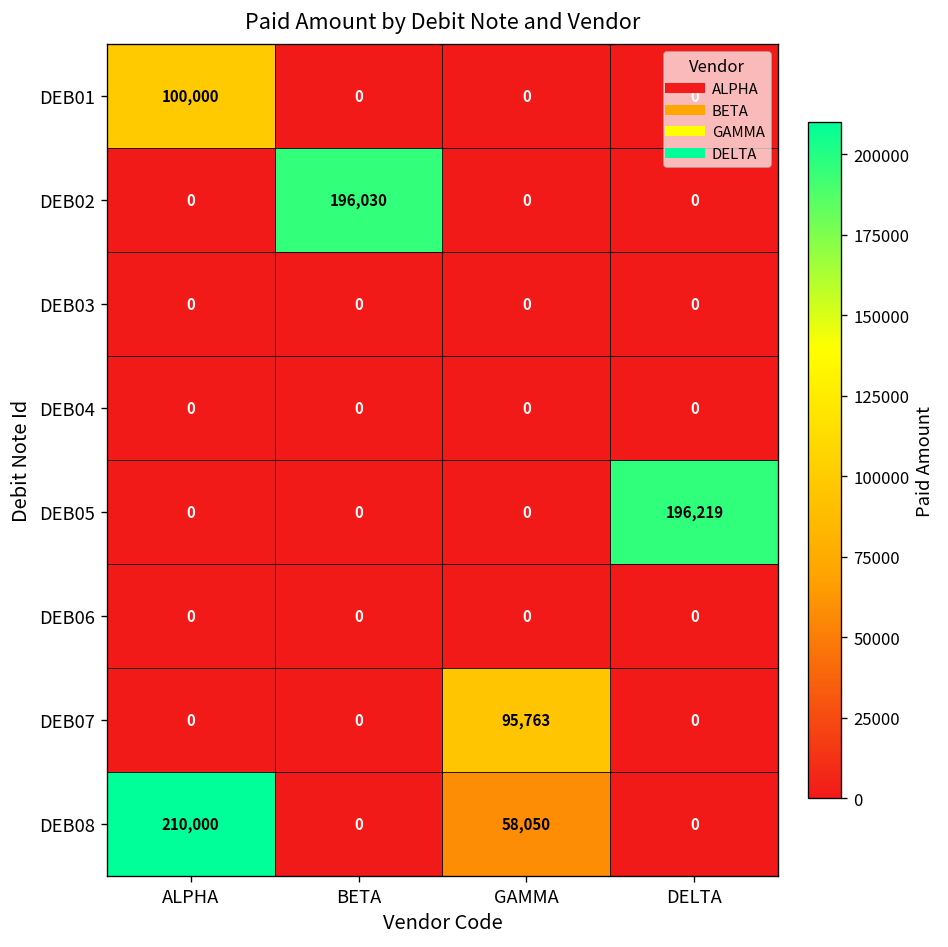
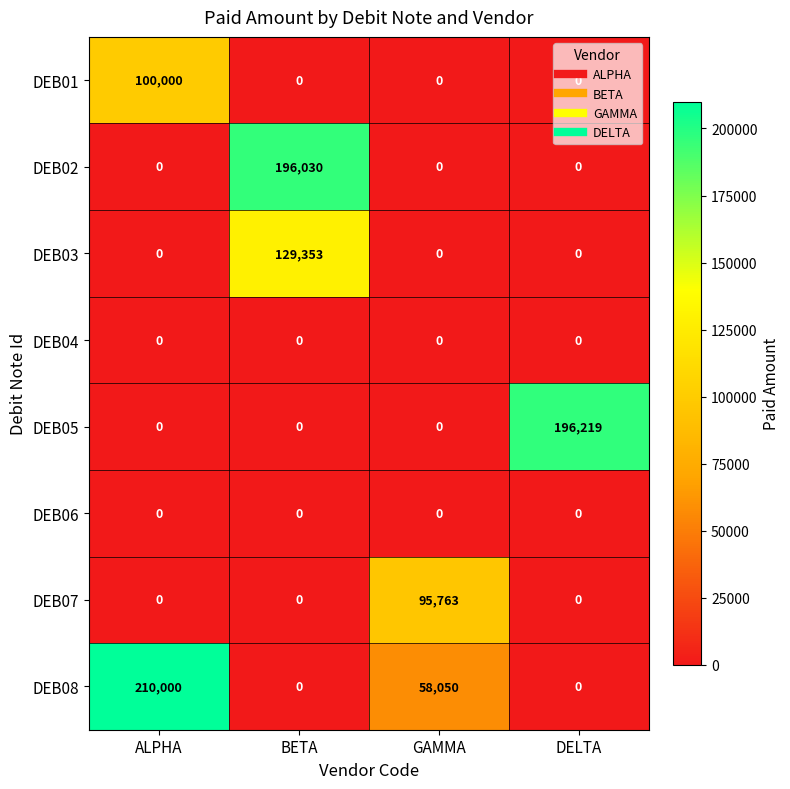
  {
    "DEB01": {
      "ALPHA": "100,000",
      "BETA": "0",
      "GAMMA": "0"
    },
    "DEB02": {
      "ALPHA": "0",
      "BETA": "196,030",
      "GAMMA": "0",
      "DELTA": "0"
    },
    "DEB03": {
      "ALPHA": "0",
-     "BETA": "0",
+     "BETA": "129,353",
      "GAMMA": "0",
      "DELTA": "0"
    },
    "DEB04": {
      "ALPHA": "0",
      "BETA": "0",
      "GAMMA": "0",
      "DELTA": "0"
    },
    "DEB05": {
      "ALPHA": "0",
      "BETA": "0",
      "GAMMA": "0",
      "DELTA": "196,219"
    },
    "DEB06": {
      "ALPHA": "0",
      "BETA": "0",
      "GAMMA": "0",
      "DELTA": "0"
    },
    "DEB07": {
      "ALPHA": "0",
      "BETA": "0",
      "GAMMA": "95,763",
      "DELTA": "0"
    },
    "DEB08": {
      "ALPHA": "210,000",
      "BETA": "0",
      "GAMMA": "58,050",
      "DELTA": "0"
    }
  }
